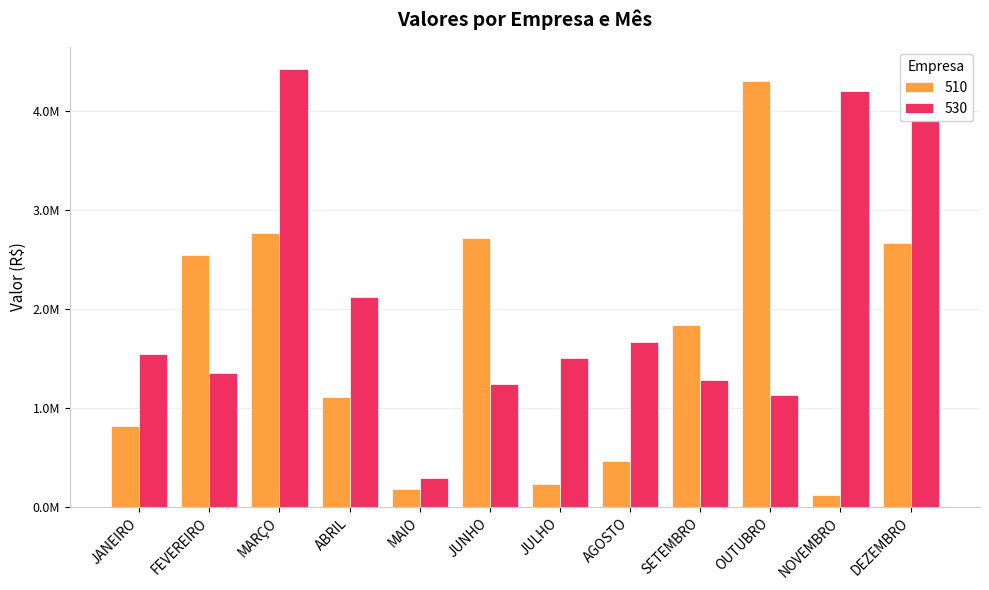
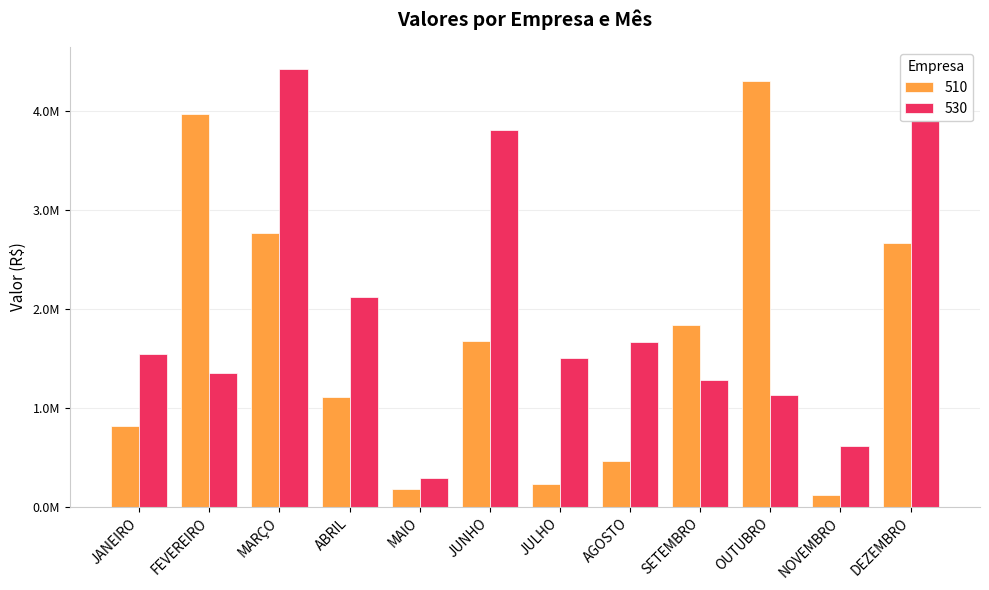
  {
    "510": {
      "JANEIRO": 800000,
-     "FEVEREIRO": 2500000,
+     "FEVEREIRO": 4000000,
      "MARÇO": 2800000,
      "ABRIL": 1100000,
      "MAIO": 200000,
-     "JUNHO": 2700000,
+     "JUNHO": 1700000,
      "JULHO": 200000,
      "AGOSTO": 500000,
      "SETEMBRO": 1800000,
      "OUTUBRO": 4300000,
      "NOVEMBRO": 100000,
      "DEZEMBRO": 2700000
    },
    "530": {
      "JANEIRO": 1500000,
      "FEVEREIRO": 1300000,
      "MARÇO": 4400000,
      "ABRIL": 2100000,
      "MAIO": 300000,
-     "JUNHO": 1200000,
+     "JUNHO": 3800000,
      "JULHO": 1500000,
      "AGOSTO": 1700000,
      "SETEMBRO": 1300000,
      "OUTUBRO": 1100000,
-     "NOVEMBRO": 4200000
+     "NOVEMBRO": 600000
    }
  }
